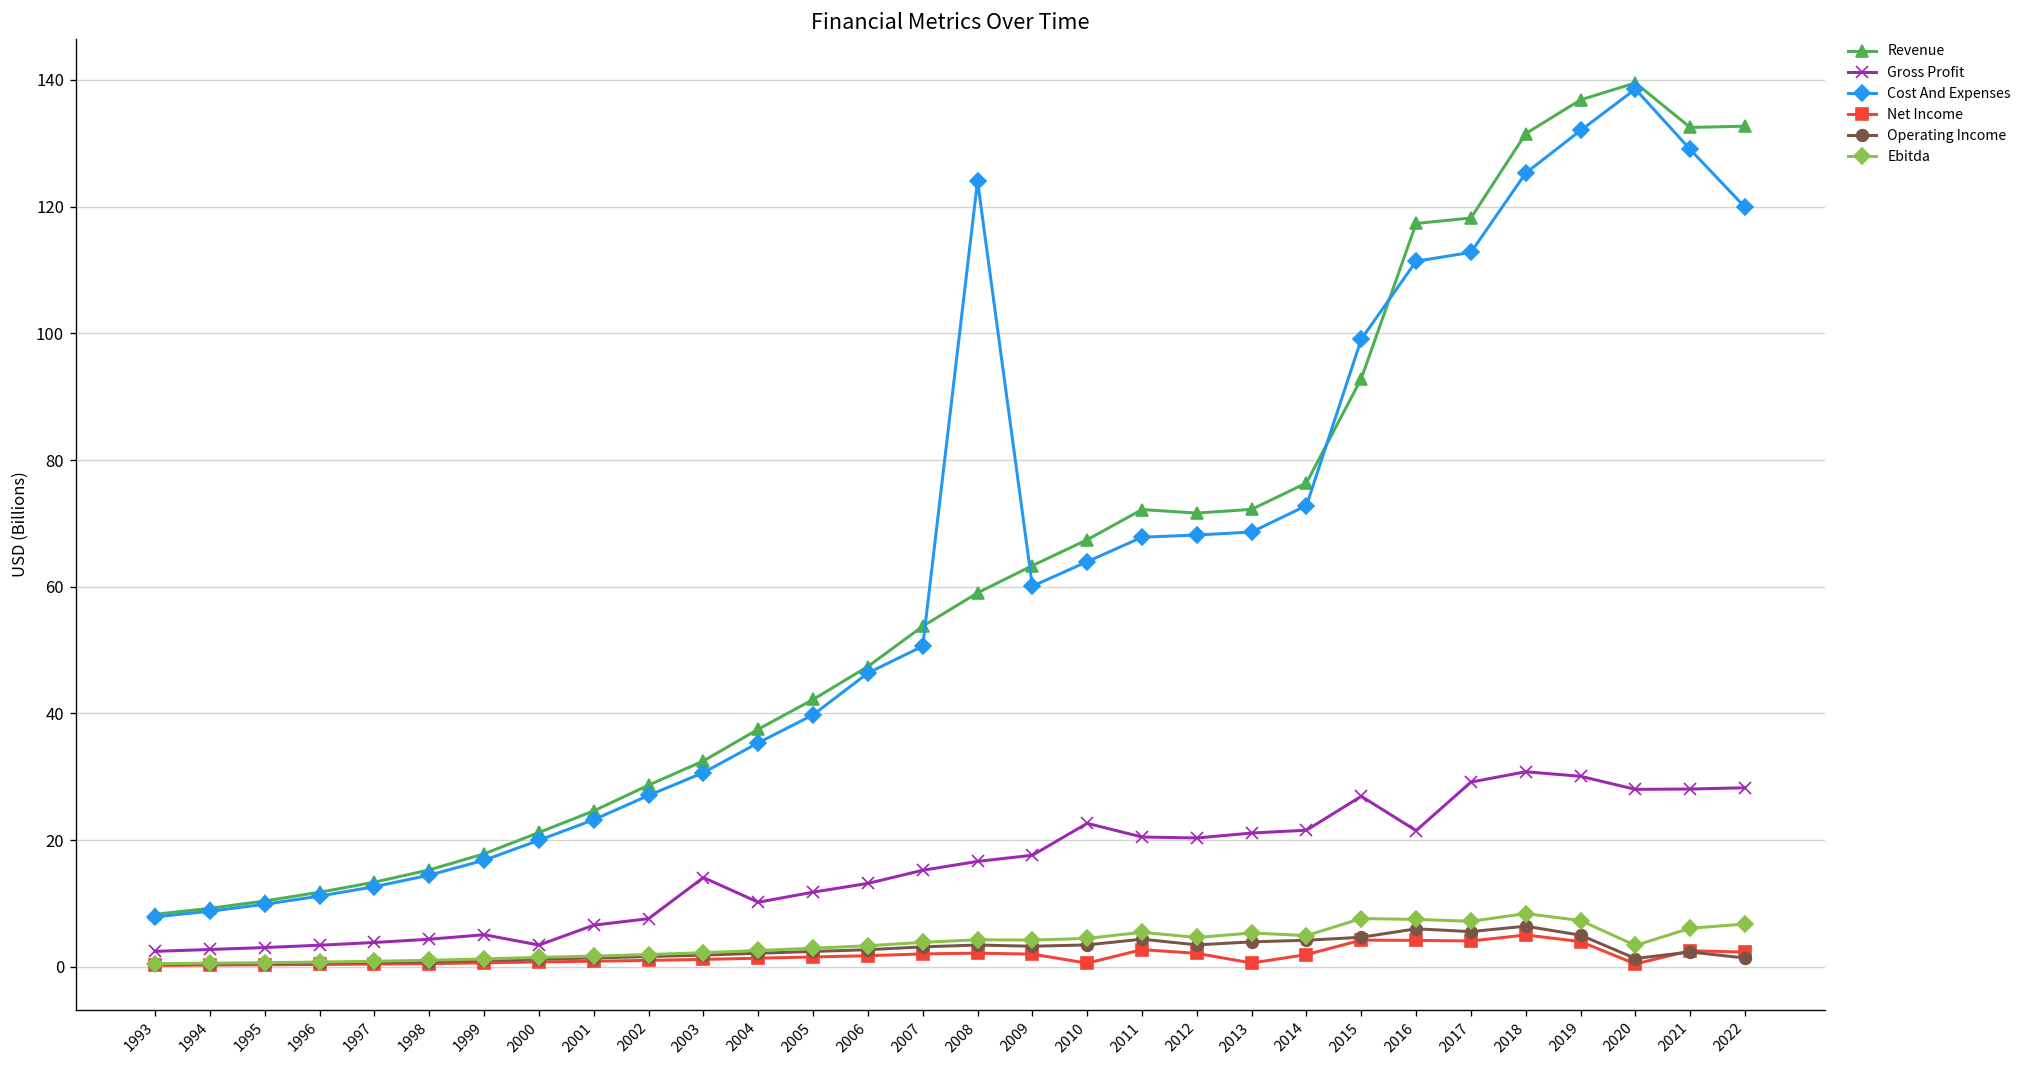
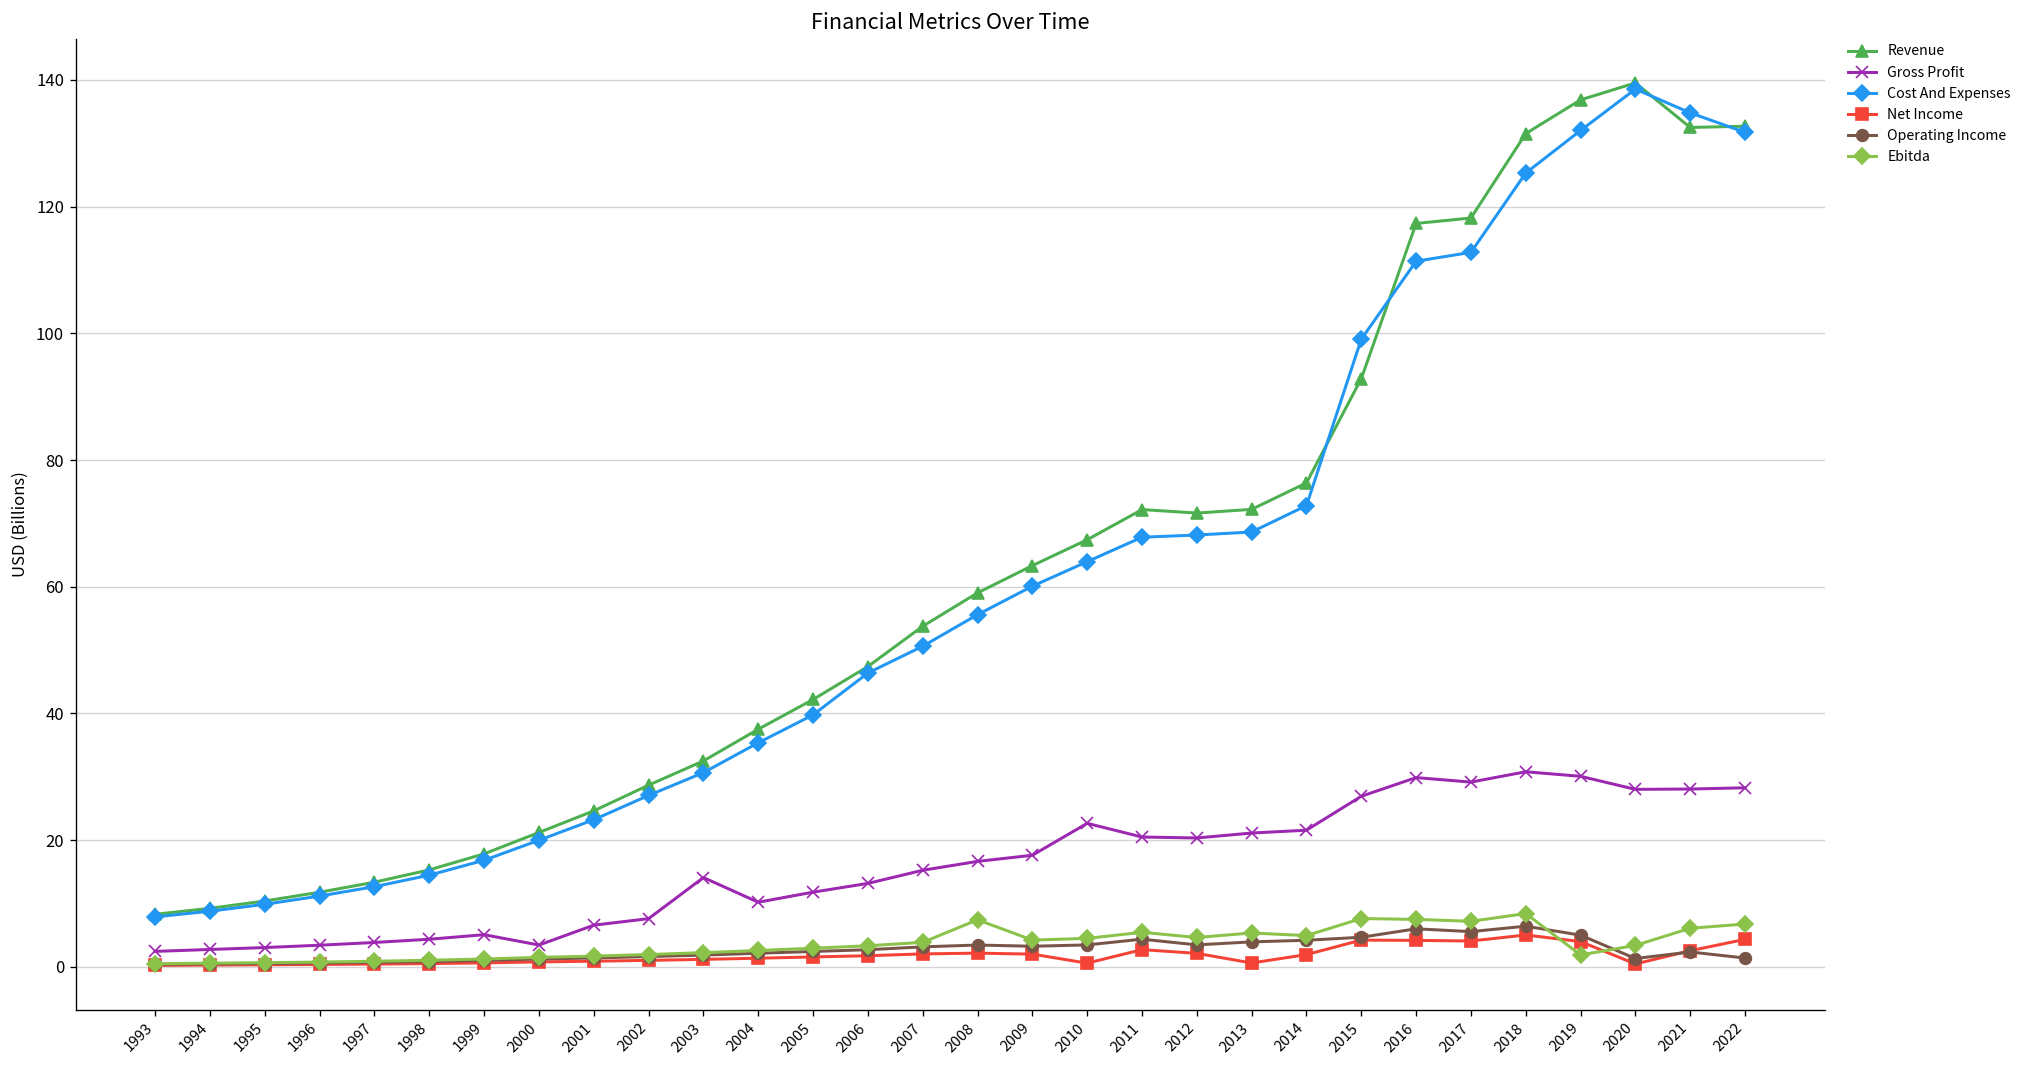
  {
    "Revenue": {
      "1995": 10,
      "1996": 12,
      "1997": 13,
      "1998": 15,
      "1999": 18,
      "2000": 21,
      "2001": 25,
      "2002": 29,
      "2003": 33,
      "2004": 38,
      "2005": 42,
      "2006": 47,
      "2007": 54,
      "2008": 59,
      "2009": 63,
      "2010": 67,
      "2011": 72,
      "2012": 72,
      "2013": 72,
      "2014": 76,
      "2015": 93,
      "2016": 117,
      "2017": 118,
      "2018": 132,
      "2019": 137,
      "2020": 140,
      "2021": 133,
      "2022": 133
    },
    "Gross Profit": {
      "1993": 2,
      "1994": 3,
      "1995": 3,
      "1996": 3,
      "1997": 4,
      "1998": 4,
      "1999": 5,
      "2000": 3,
      "2001": 7,
      "2002": 8,
      "2003": 14,
      "2004": 10,
      "2005": 12,
      "2006": 13,
      "2007": 15,
      "2008": 17,
      "2009": 18,
      "2010": 23,
      "2011": 20,
      "2012": 20,
      "2013": 21,
      "2014": 22,
      "2015": 27,
-     "2016": 22,
+     "2016": 30,
      "2017": 29,
      "2018": 31,
      "2019": 30,
      "2020": 28,
      "2021": 28,
      "2022": 28
    },
    "Cost And Expenses": {
      "1995": 10,
      "1996": 11,
      "1997": 13,
      "1998": 14,
      "1999": 17,
      "2000": 20,
      "2001": 23,
      "2002": 27,
      "2003": 31,
      "2004": 35,
      "2005": 40,
      "2006": 46,
      "2007": 51,
-     "2008": 124,
+     "2008": 56,
      "2009": 60,
      "2010": 64,
      "2011": 68,
      "2012": 68,
      "2013": 69,
      "2014": 73,
      "2015": 99,
      "2016": 111,
      "2017": 113,
      "2018": 125,
      "2019": 132,
      "2020": 139,
-     "2021": 129,
-     "2022": 120
+     "2021": 135,
+     "2022": 132
    },
    "Net Income": {
      "2001": 1,
      "2002": 1,
      "2003": 1,
      "2004": 1,
      "2005": 2,
      "2006": 2,
      "2007": 2,
      "2008": 2,
      "2009": 2,
      "2010": 1,
      "2011": 3,
      "2012": 2,
      "2013": 1,
      "2014": 2,
      "2016": 4,
      "2017": 4,
      "2018": 5,
      "2019": 4,
      "2020": 0,
-     "2022": 2
+     "2022": 4
    },
    "Operating Income": {
      "2005": 2,
      "2006": 3,
      "2007": 3,
      "2008": 3,
      "2009": 3,
      "2010": 3,
      "2011": 4,
      "2012": 3,
      "2013": 4,
      "2014": 4,
      "2016": 6,
      "2017": 6,
      "2018": 6,
      "2019": 5,
      "2020": 1,
      "2022": 1
    },
    "Ebitda": {
      "2005": 3,
      "2006": 3,
      "2007": 4,
-     "2008": 4,
+     "2008": 7,
      "2009": 4,
      "2010": 4,
      "2011": 5,
      "2012": 5,
      "2013": 5,
      "2014": 5,
      "2015": 8,
      "2016": 7,
      "2017": 7,
      "2018": 8,
-     "2019": 7,
+     "2019": 2,
      "2020": 3,
      "2021": 6,
      "2022": 7
    }
  }
